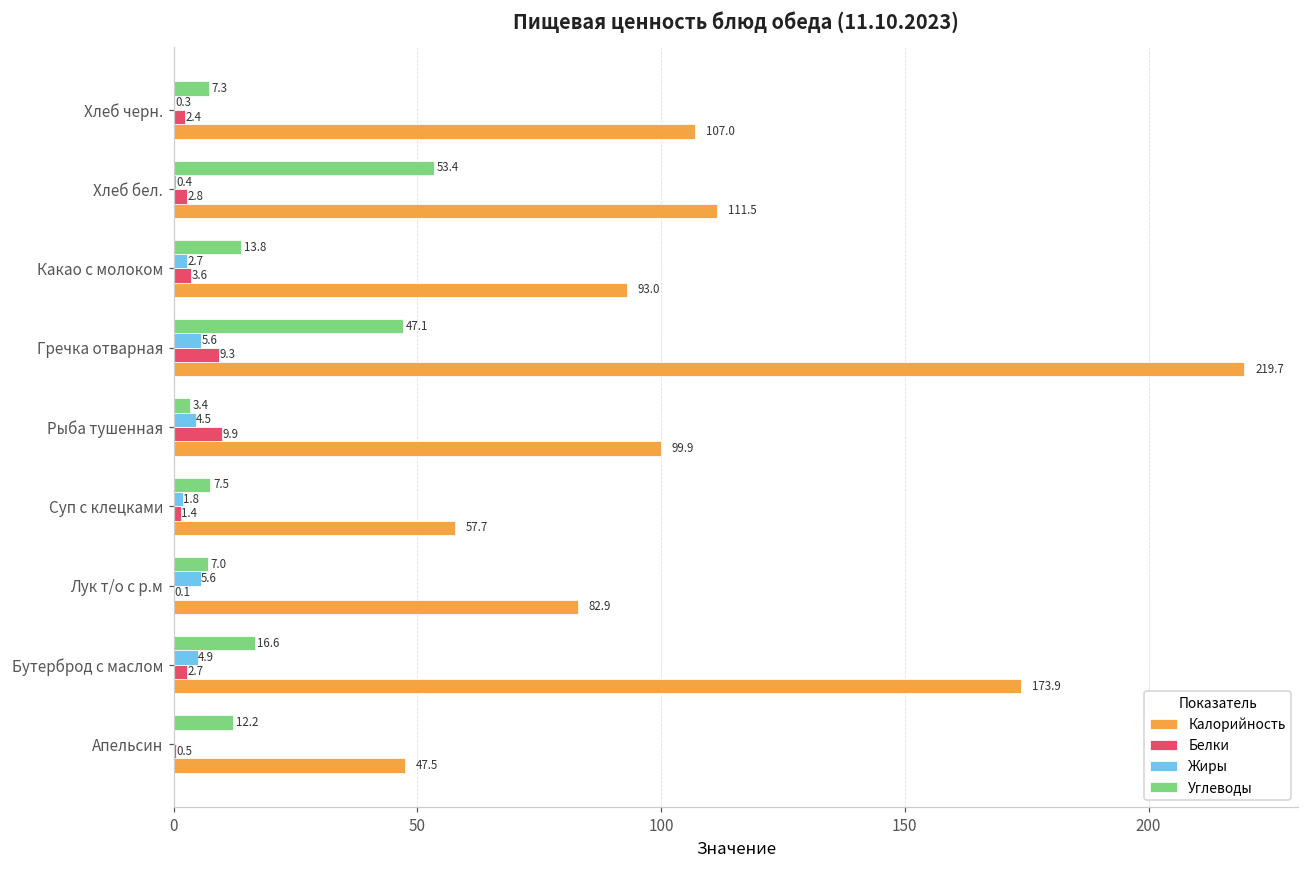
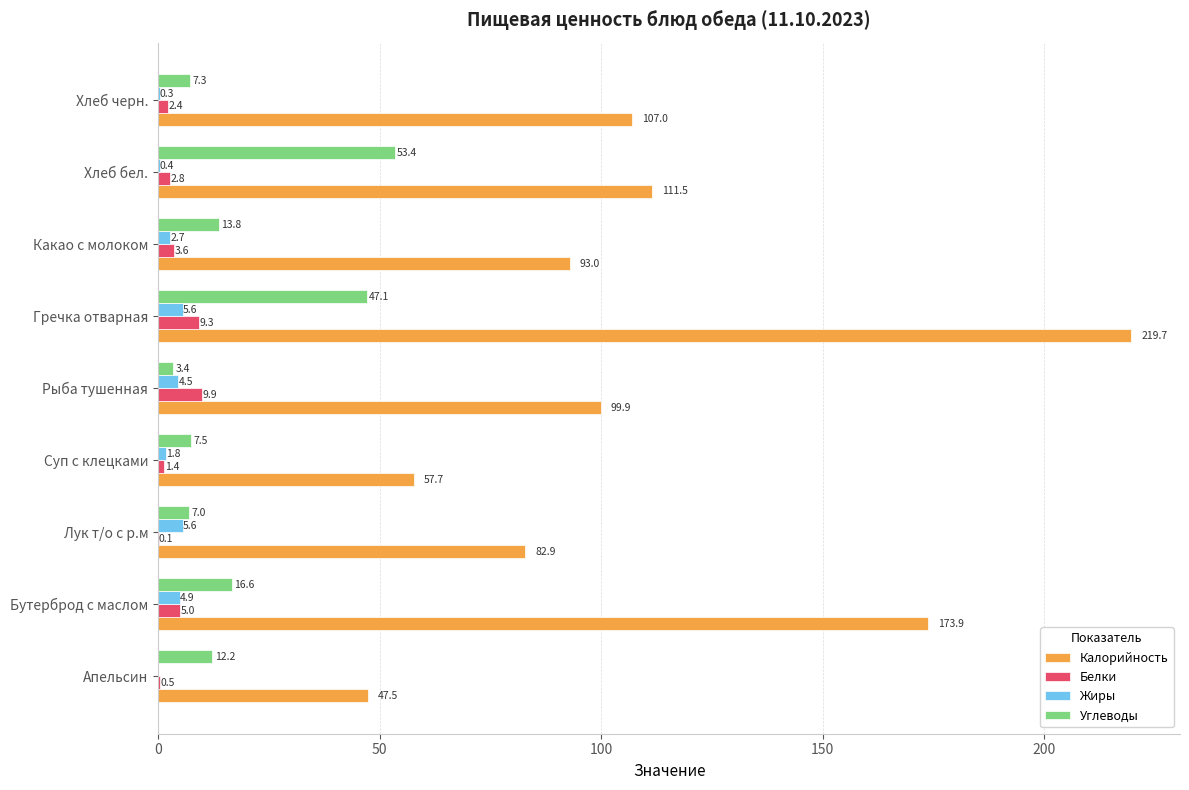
  {
    "Калорийность": {
      "Хлеб черн.": 107.0,
      "Хлеб бел.": 111.5,
      "Какао с молоком": 93.0,
      "Гречка отварная": 219.7,
      "Рыба тушенная": 99.9,
      "Суп с клецками": 57.7,
      "Лук т/о с р.м": 82.9,
      "Бутерброд с маслом": 173.9,
      "Апельсин": 47.5
    },
    "Белки": {
      "Хлеб черн.": 2.4,
      "Хлеб бел.": 2.8,
      "Какао с молоком": 3.6,
      "Гречка отварная": 9.3,
      "Рыба тушенная": 9.9,
      "Суп с клецками": 1.4,
      "Лук т/о с р.м": 0.1,
-     "Бутерброд с маслом": 2.7,
+     "Бутерброд с маслом": 5.0,
      "Апельсин": 0.5
    },
    "Жиры": {
      "Хлеб черн.": 0.3,
      "Хлеб бел.": 0.4,
      "Какао с молоком": 2.7,
      "Гречка отварная": 5.6,
      "Рыба тушенная": 4.5,
      "Суп с клецками": 1.8,
      "Лук т/о с р.м": 5.6,
      "Бутерброд с маслом": 4.9
    },
    "Углеводы": {
      "Хлеб черн.": 7.3,
      "Хлеб бел.": 53.4,
      "Какао с молоком": 13.8,
      "Гречка отварная": 47.1,
      "Рыба тушенная": 3.4,
      "Суп с клецками": 7.5,
      "Лук т/о с р.м": 7.0,
      "Бутерброд с маслом": 16.6,
      "Апельсин": 12.2
    }
  }
